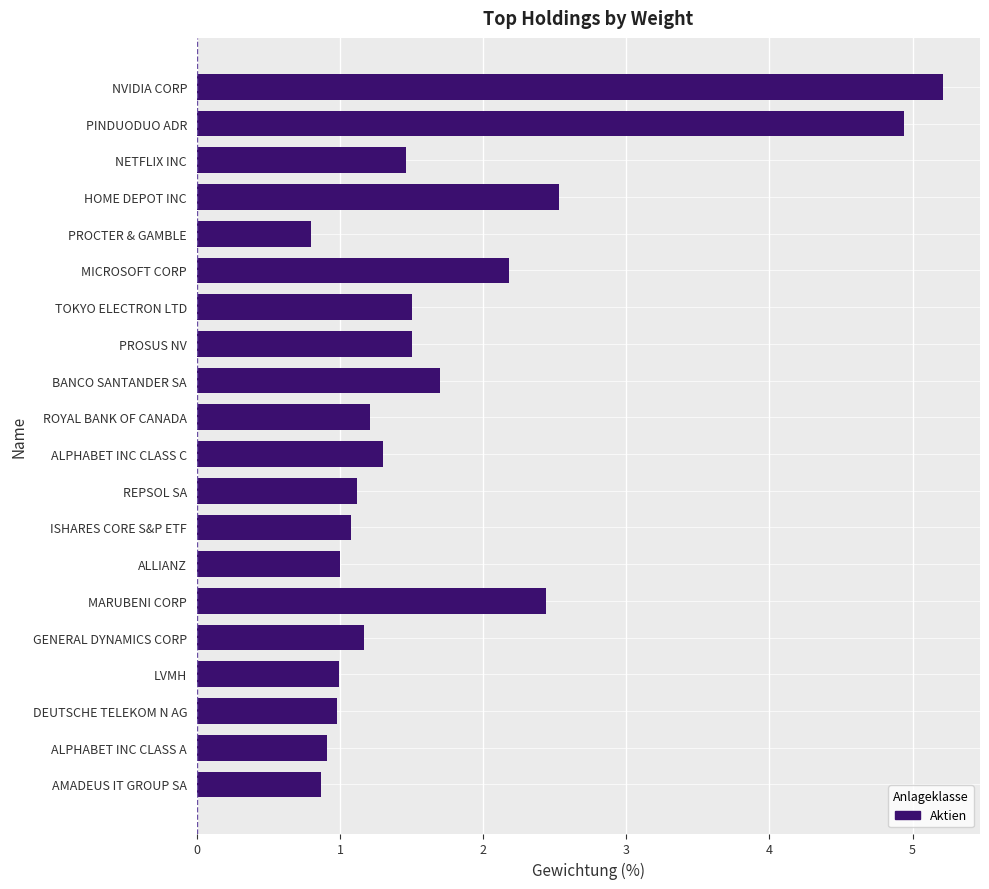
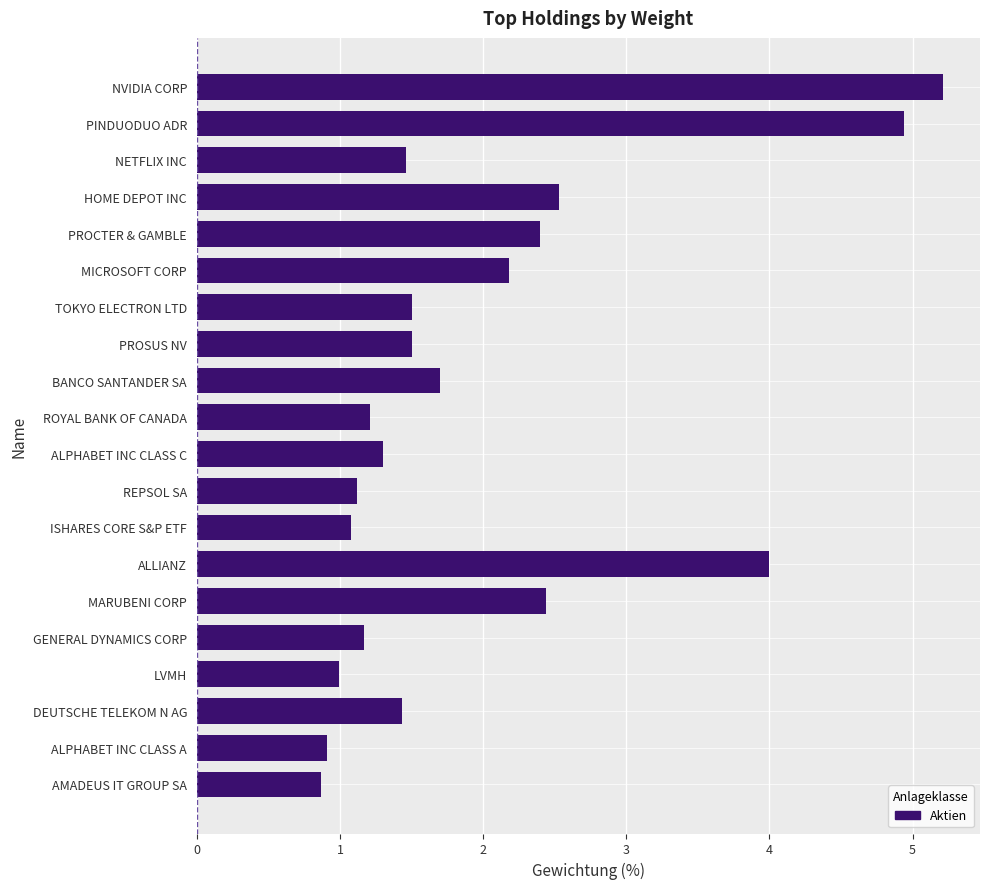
  {
    "NVIDIA CORP": 5.21,
    "PINDUODUO ADR": 4.94,
    "NETFLIX INC": 1.46,
    "HOME DEPOT INC": 2.53,
-   "PROCTER & GAMBLE": 0.8,
+   "PROCTER & GAMBLE": 2.4,
    "MICROSOFT CORP": 2.18,
    "TOKYO ELECTRON LTD": 1.50,
    "PROSUS NV": 1.50,
    "BANCO SANTANDER SA": 1.70,
    "ROYAL BANK OF CANADA": 1.21,
    "ALPHABET INC CLASS C": 1.30,
    "REPSOL SA": 1.12,
    "ISHARES CORE S&P ETF": 1.08,
-   "ALLIANZ": 1,
+   "ALLIANZ": 4,
    "MARUBENI CORP": 2.44,
    "GENERAL DYNAMICS CORP": 1.17,
    "LVMH": 0.99,
-   "DEUTSCHE TELEKOM N AG": 0.98,
+   "DEUTSCHE TELEKOM N AG": 1.43,
    "ALPHABET INC CLASS A": 0.91,
    "AMADEUS IT GROUP SA": 0.87
  }
